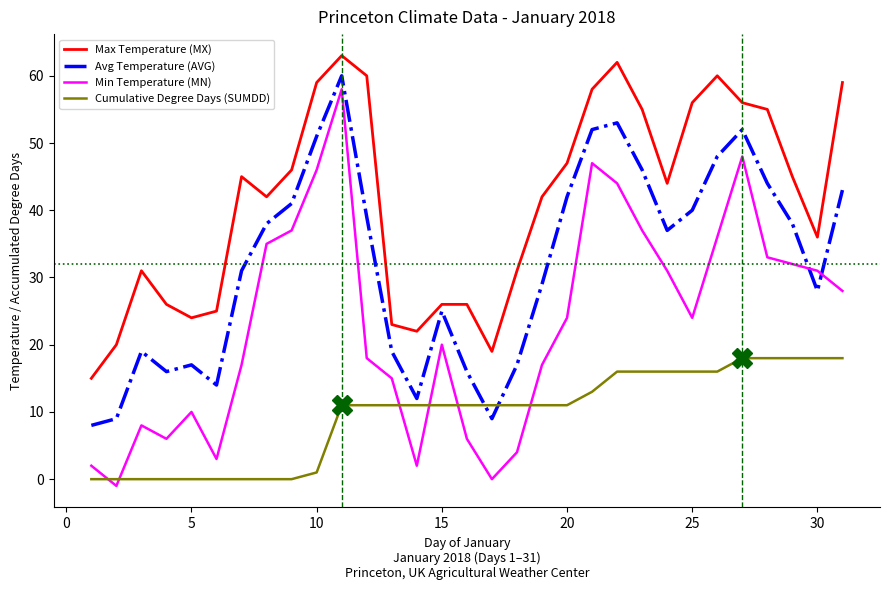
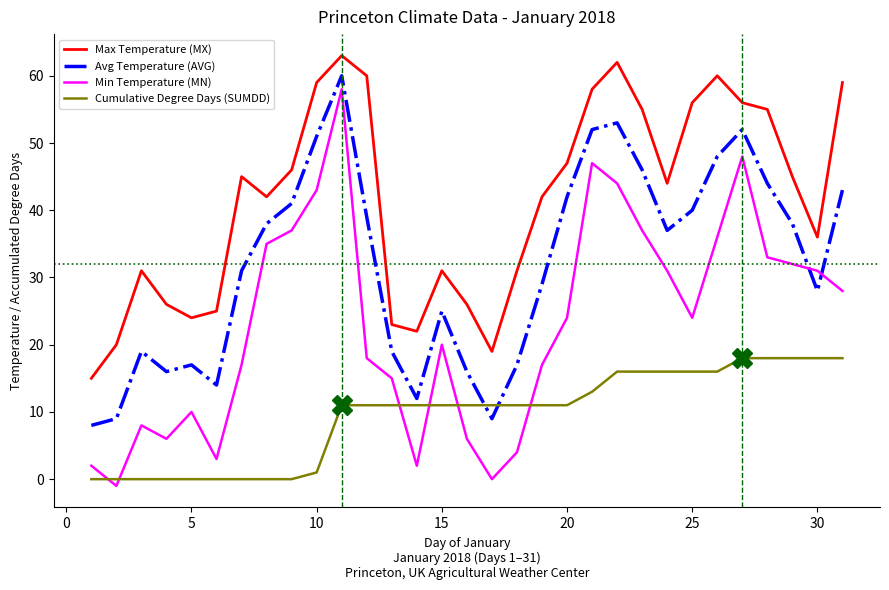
  {
    "Max Temperature (MX)": {
      "5": 24,
      "10": 59,
-     "15": 26,
+     "15": 31,
      "20": 47,
      "25": 56,
      "30": 36
    },
    "Avg Temperature (AVG)": {
      "5": 17,
      "10": 51,
      "15": 25,
      "20": 42,
      "25": 40,
      "30": 28
    },
    "Min Temperature (MN)": {
      "5": 10,
-     "10": 46,
+     "10": 43,
      "15": 20,
      "20": 24,
      "25": 24,
      "30": 31
    },
    "Cumulative Degree Days (SUMDD)": {
      "5": 0,
      "10": 1,
      "15": 11,
      "20": 11,
      "25": 16,
      "30": 18
    }
  }
